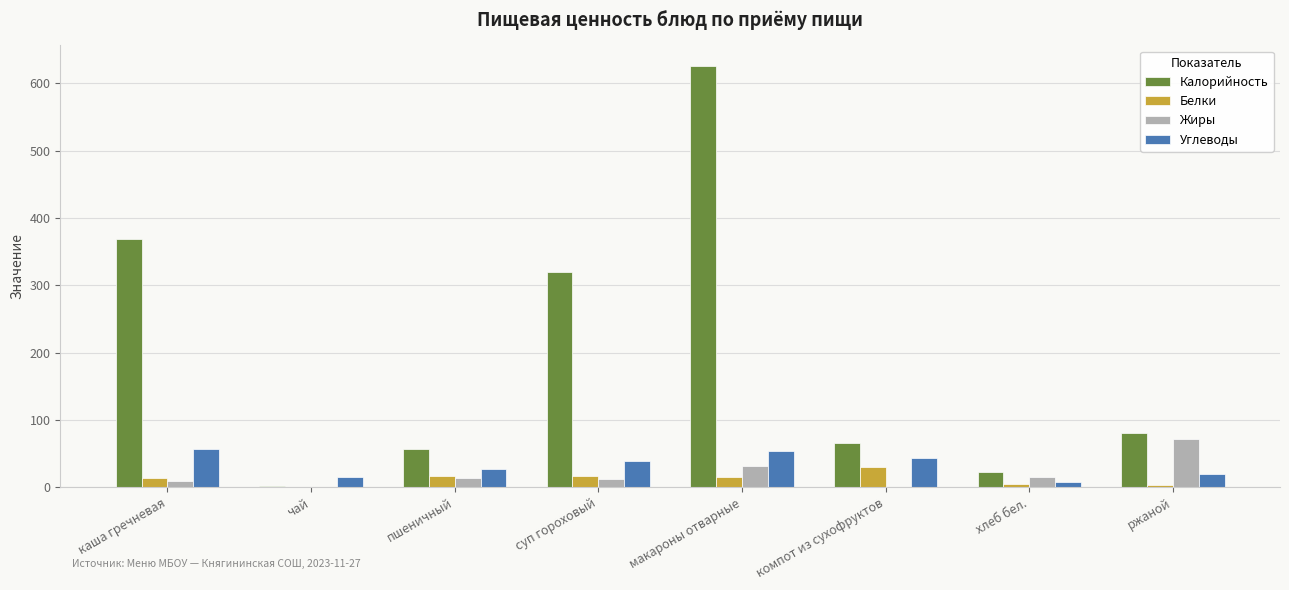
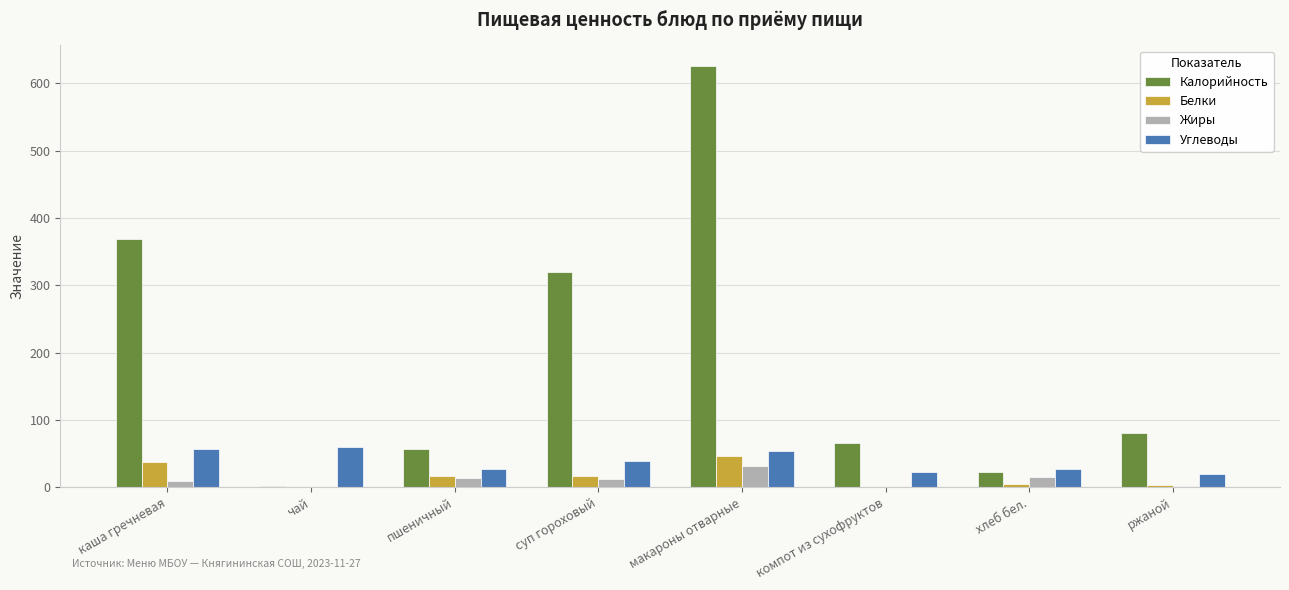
  {
    "Калорийность": {
      "каша гречневая": 370,
      "пшеничный": 60,
      "суп гороховый": 320,
      "макароны отварные": 630,
      "компот из сухофруктов": 70,
      "хлеб бел.": 20,
      "ржаной": 80
    },
    "Белки": {
-     "каша гречневая": 10,
+     "каша гречневая": 40,
      "пшеничный": 20,
      "суп гороховый": 20,
-     "макароны отварные": 10,
-     "компот из сухофруктов": 30,
+     "макароны отварные": 50,
+     "компот из сухофруктов": 0,
      "хлеб бел.": 0
    },
    "Жиры": {
      "каша гречневая": 10,
      "чай": 0,
      "пшеничный": 10,
      "суп гороховый": 10,
      "макароны отварные": 30,
      "хлеб бел.": 20,
-     "ржаной": 70
+     "ржаной": 0
    },
    "Углеводы": {
      "каша гречневая": 60,
-     "чай": 20,
+     "чай": 60,
      "пшеничный": 30,
      "суп гороховый": 40,
      "макароны отварные": 50,
-     "компот из сухофруктов": 40,
-     "хлеб бел.": 10,
+     "компот из сухофруктов": 20,
+     "хлеб бел.": 30,
      "ржаной": 20
    }
  }
